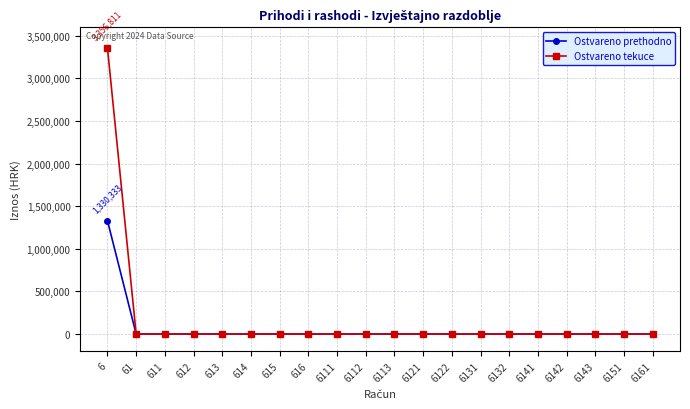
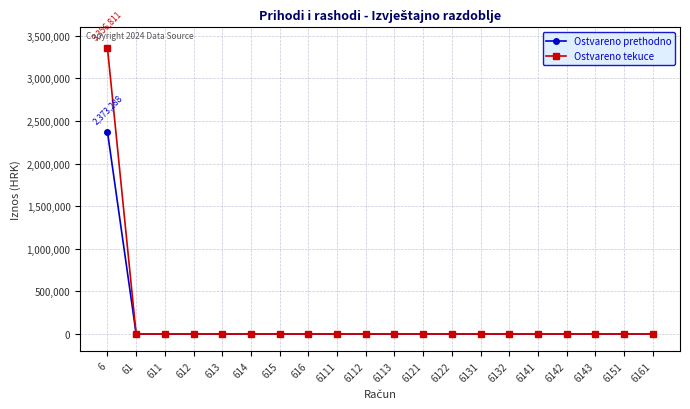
  {
    "Ostvareno prethodno": {
-     "6": "1,330,333"
+     "6": "2,373,288"
    }
  }
